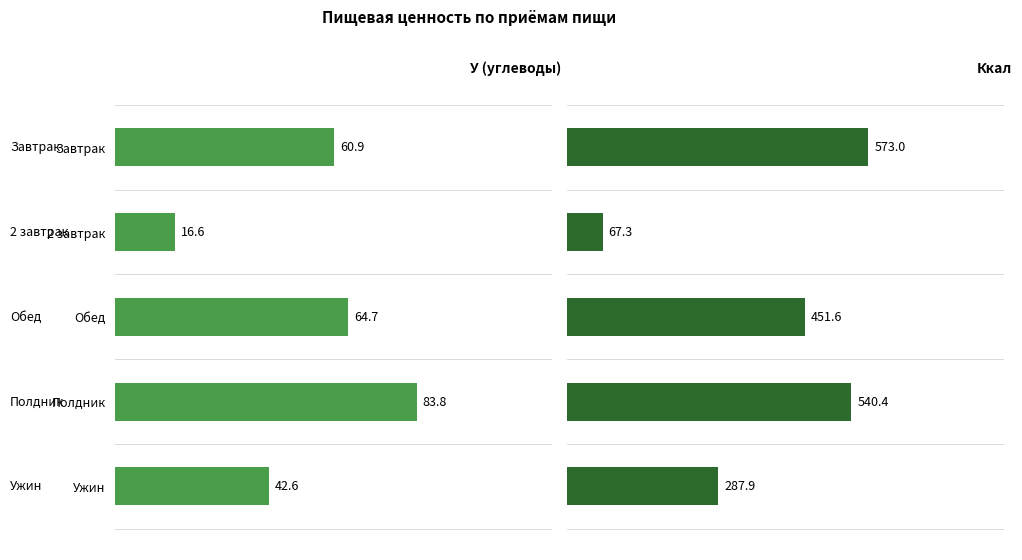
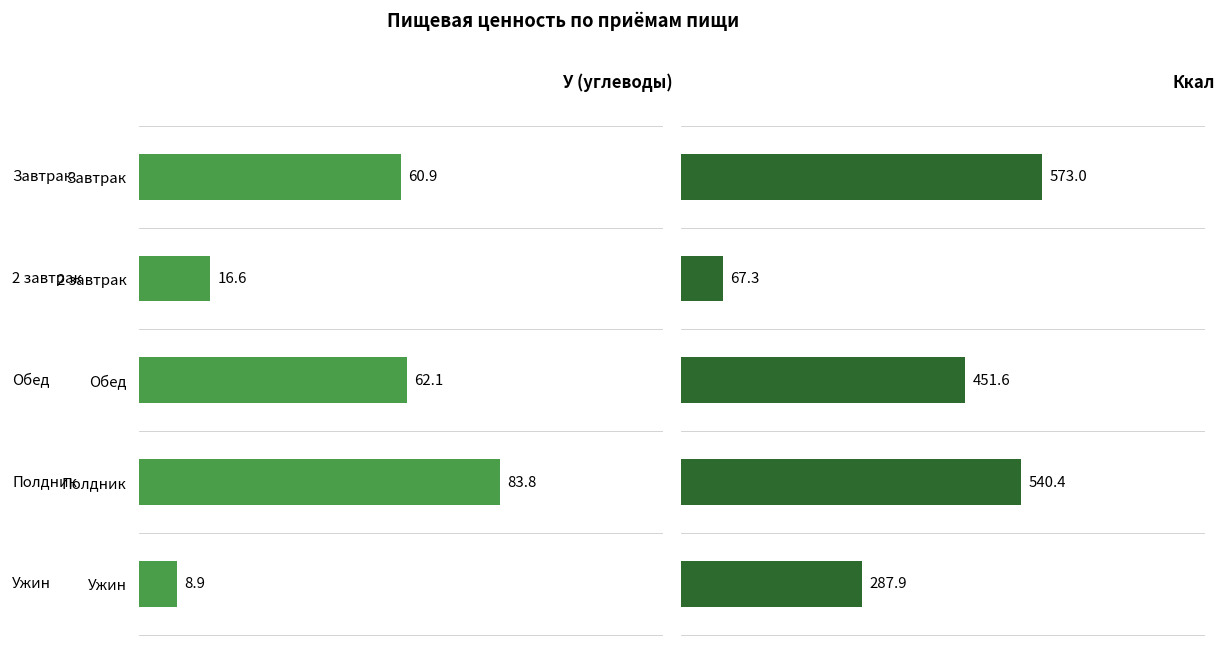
  {
    "У (углеводы)": {
      "Завтрак": 60.9,
      "2 завтрак": 16.6,
-     "Обед": 64.7,
+     "Обед": 62.1,
      "Полдник": 83.8,
-     "Ужин": 42.6
+     "Ужин": 8.9
    }
  }
